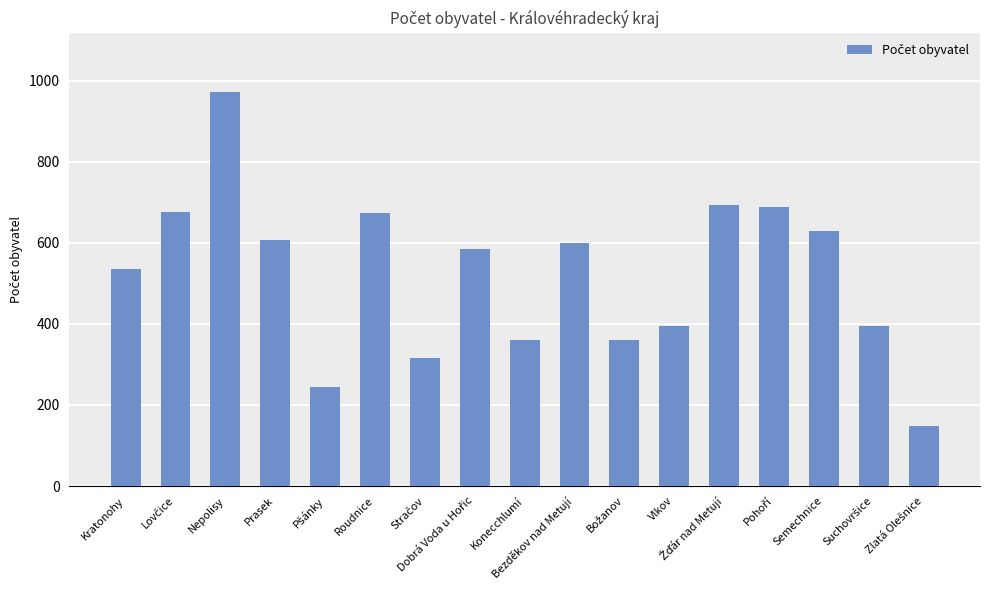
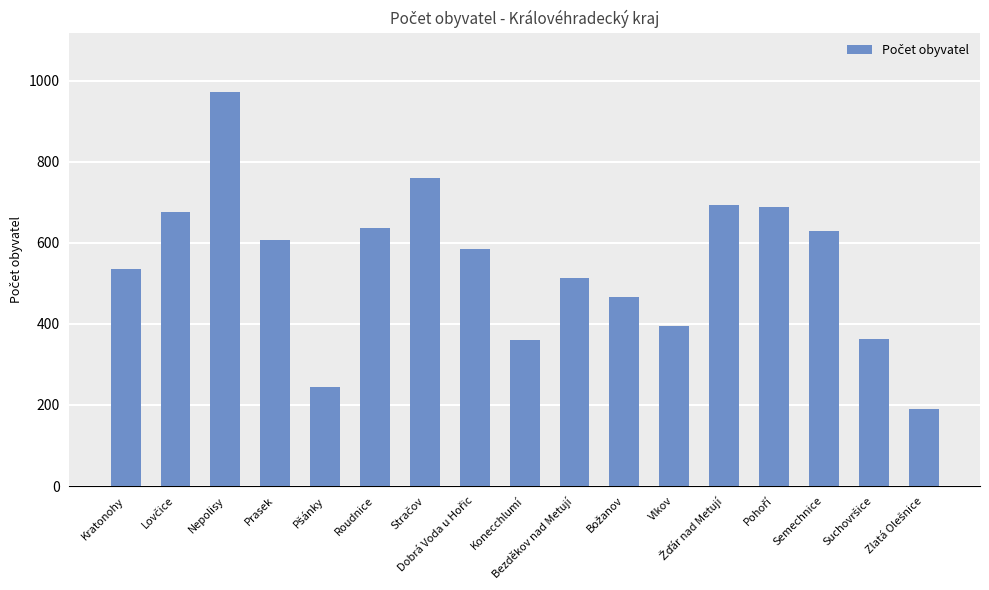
  {
    "Kratonohy": 540,
    "Lovčice": 680,
    "Nepolisy": 970,
    "Prasek": 610,
    "Pšánky": 250,
-   "Roudnice": 670,
-   "Stračov": 320,
+   "Roudnice": 640,
+   "Stračov": 760,
    "Dobrá Voda u Hořic": 580,
    "Konecchlumí": 360,
-   "Bezděkov nad Metují": 600,
-   "Božanov": 360,
+   "Bezděkov nad Metují": 510,
+   "Božanov": 470,
    "Vlkov": 400,
    "Žďár nad Metují": 690,
    "Pohoří": 690,
    "Semechnice": 630,
-   "Suchovršice": 390,
-   "Zlatá Olešnice": 150
+   "Suchovršice": 360,
+   "Zlatá Olešnice": 190
  }
